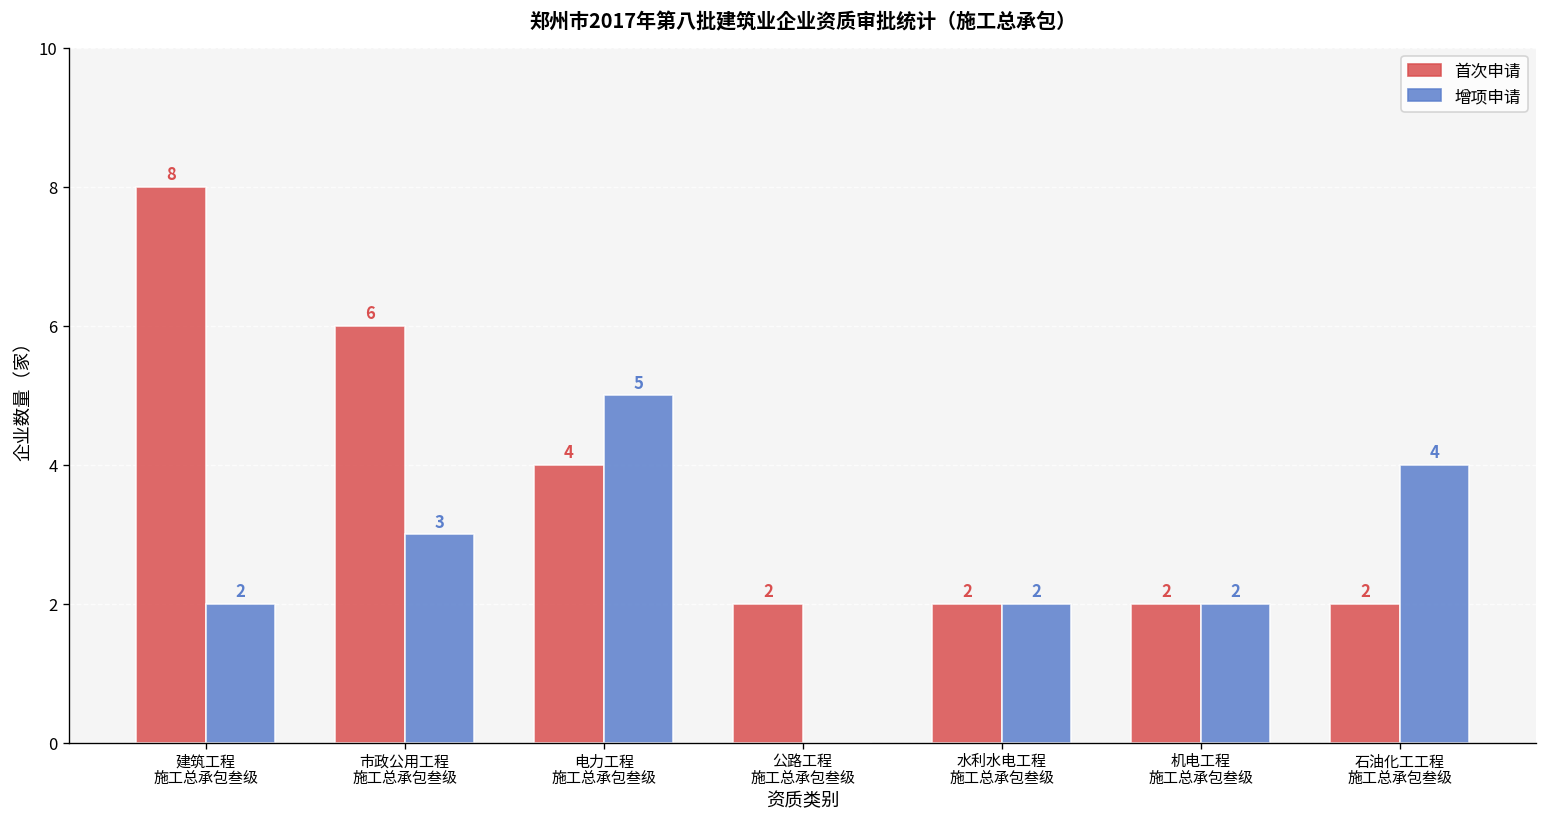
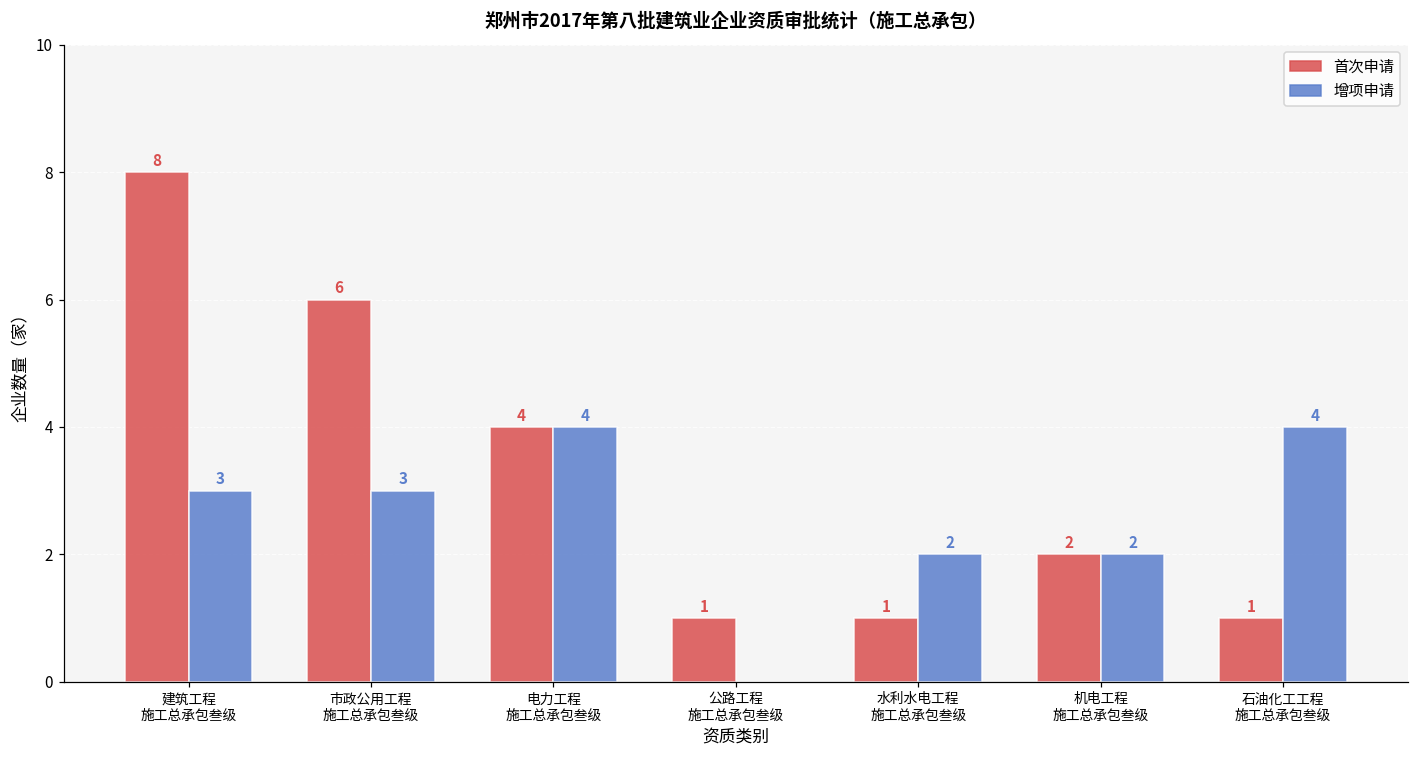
  {
    "首次申请": {
      "建筑工程 施工总承包叁级": 8,
      "市政公用工程 施工总承包叁级": 6,
      "电力工程 施工总承包叁级": 4,
-     "公路工程 施工总承包叁级": 2,
-     "水利水电工程 施工总承包叁级": 2,
+     "公路工程 施工总承包叁级": 1,
+     "水利水电工程 施工总承包叁级": 1,
      "机电工程 施工总承包叁级": 2,
-     "石油化工工程 施工总承包叁级": 2
+     "石油化工工程 施工总承包叁级": 1
    },
    "增项申请": {
-     "建筑工程 施工总承包叁级": 2,
+     "建筑工程 施工总承包叁级": 3,
      "市政公用工程 施工总承包叁级": 3,
-     "电力工程 施工总承包叁级": 5,
+     "电力工程 施工总承包叁级": 4,
      "水利水电工程 施工总承包叁级": 2,
      "机电工程 施工总承包叁级": 2,
      "石油化工工程 施工总承包叁级": 4
    }
  }
